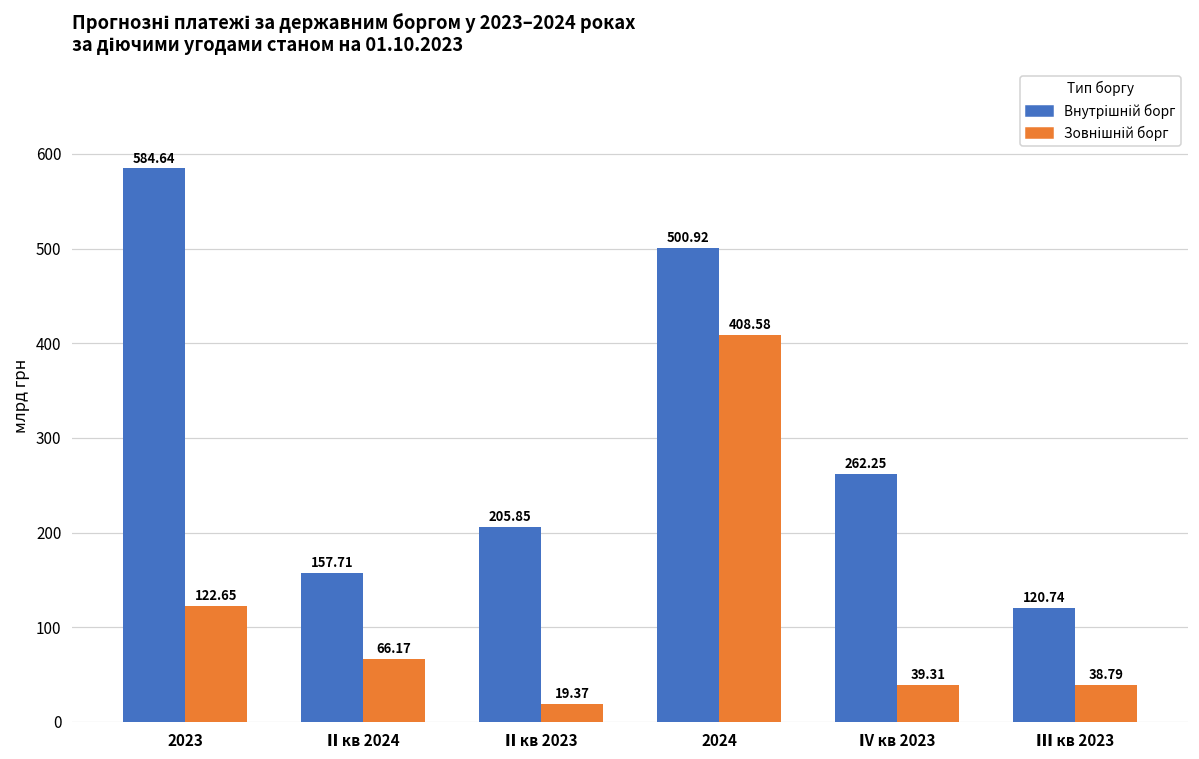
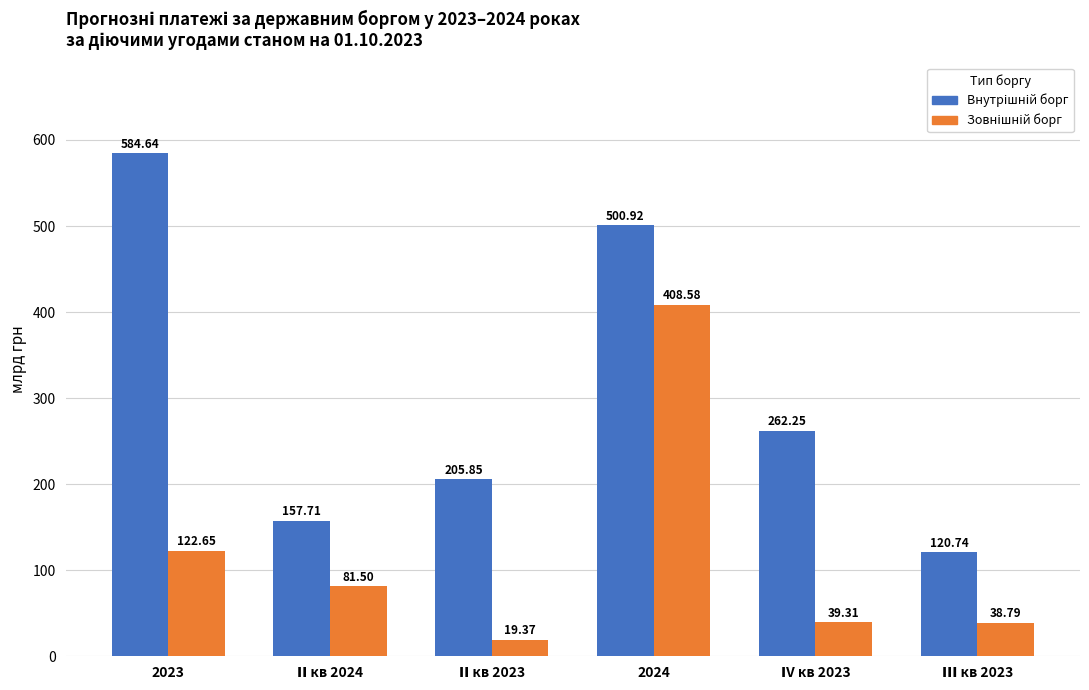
  {
    "Внутрішній борг": {
      "2023": 584.64,
      "ІІ кв 2024": 157.71,
      "ІІ кв 2023": 205.85,
      "2024": 500.92,
      "ІV кв 2023": 262.25,
      "ІІІ кв 2023": 120.74
    },
    "Зовнішній борг": {
      "2023": 122.65,
-     "ІІ кв 2024": 66.17,
+     "ІІ кв 2024": 81.50,
      "ІІ кв 2023": 19.37,
      "2024": 408.58,
      "ІV кв 2023": 39.31,
      "ІІІ кв 2023": 38.79
    }
  }
